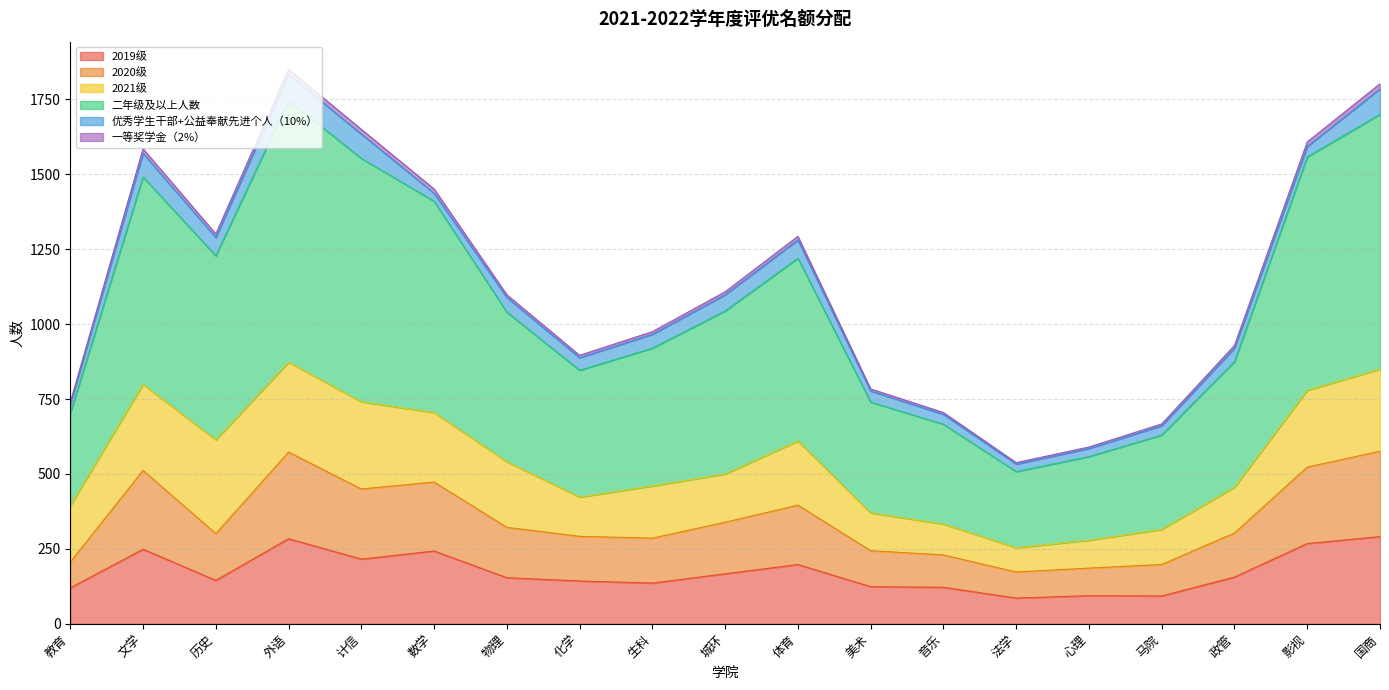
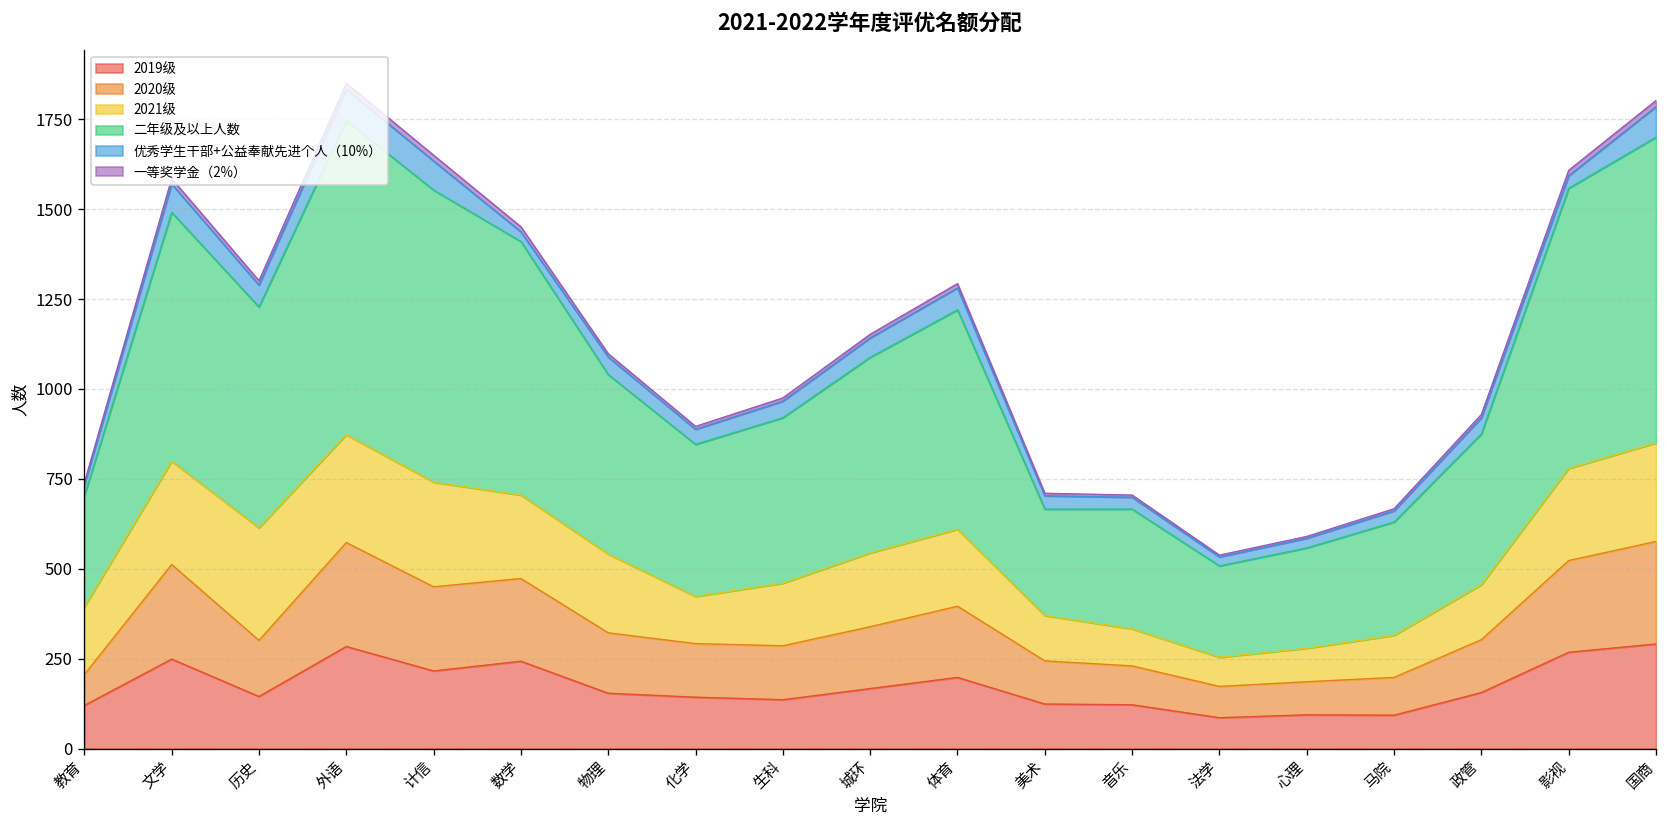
  {
    "2021级": {
      "教育": 190,
      "文学": 290,
      "历史": 310,
      "外语": 300,
      "计信": 290,
      "数学": 230,
      "物理": 220,
      "化学": 130,
      "生科": 170,
-     "城环": 160,
+     "城环": 210,
      "体育": 210,
      "美术": 130,
      "音乐": 100,
      "法学": 80,
      "心理": 90,
      "马院": 120,
      "政管": 150,
      "影视": 260,
      "国商": 270
    },
    "二年级及以上人数": {
      "教育": 310,
      "文学": 690,
      "历史": 610,
      "计信": 810,
      "数学": 710,
      "物理": 500,
      "化学": 420,
      "生科": 460,
      "城环": 540,
      "体育": 610,
-     "美术": 370,
+     "美术": 300,
      "音乐": 330,
      "法学": 250,
      "心理": 280,
      "马院": 320,
      "政管": 420,
      "影视": 780,
      "国商": 850
    },
    "优秀学生干部+公益奉献先进个人（10%）": {
      "文学": 80,
      "历史": 60,
      "计信": 80,
      "数学": 30,
      "物理": 50,
      "生科": 50,
      "城环": 50,
      "体育": 60,
      "政管": 50,
      "影视": 40,
      "国商": 90
    },
    "一等奖学金（2%）": {
      "文学": 20,
      "历史": 10,
      "计信": 20,
      "数学": 10,
      "物理": 10,
      "生科": 10,
      "城环": 10,
      "体育": 10,
      "政管": 10,
      "影视": 20,
      "国商": 20
    }
  }
